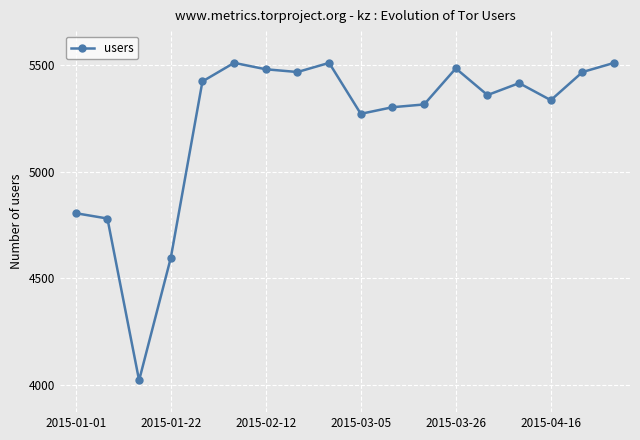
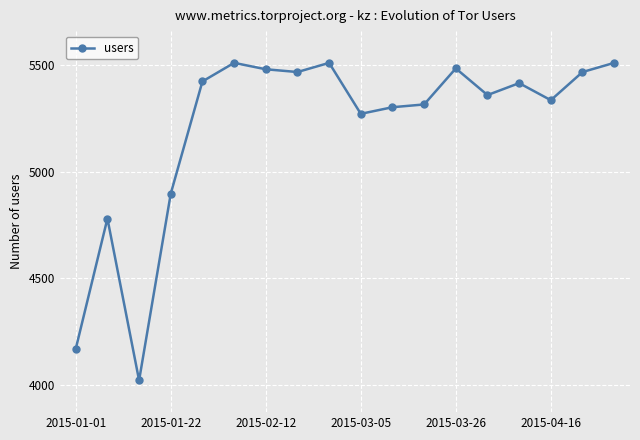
  {
-   "2015-01-01": 4810,
-   "2015-01-22": 4600,
+   "2015-01-01": 4170,
+   "2015-01-22": 4900,
    "2015-02-12": 5480,
    "2015-03-05": 5270,
    "2015-03-26": 5480,
    "2015-04-16": 5340
  }
